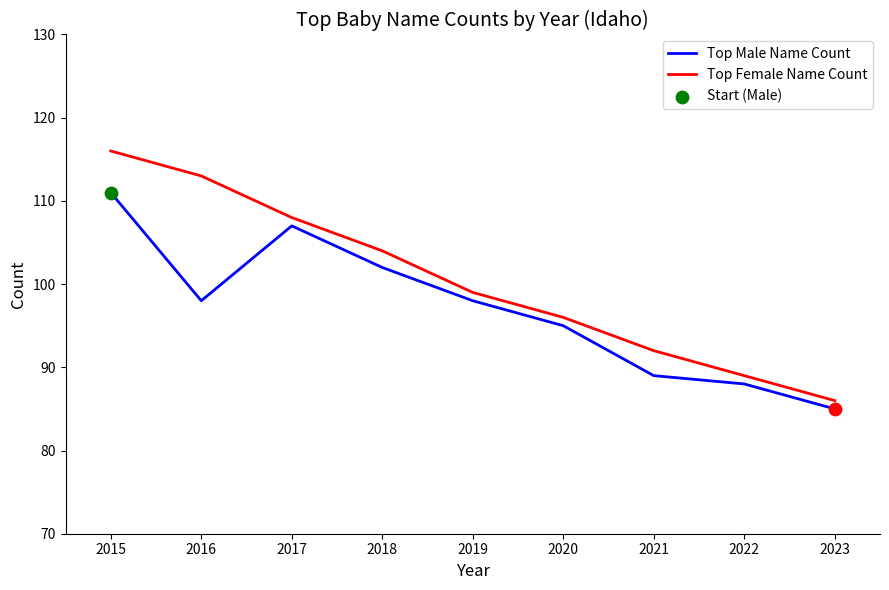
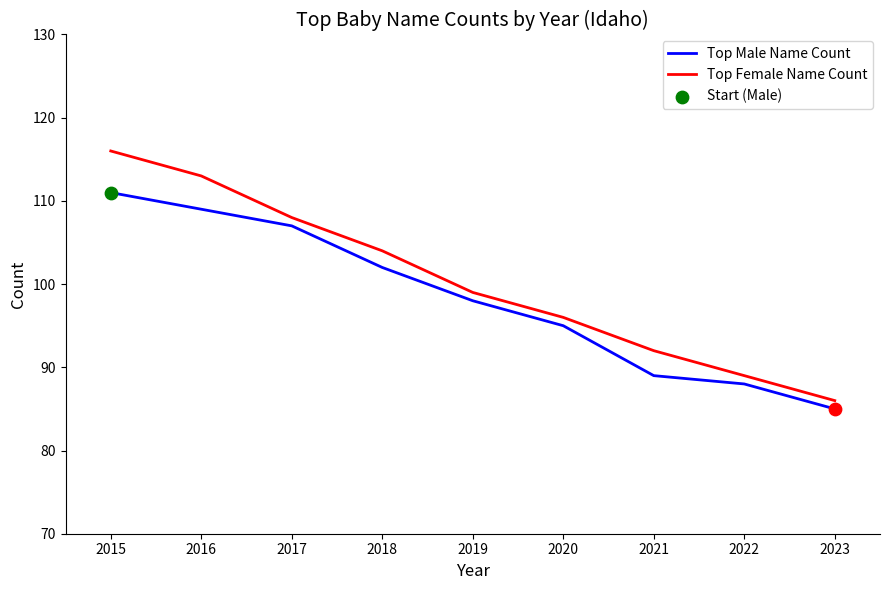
  {
    "Top Male Name Count": {
-     "2016": 98,
+     "2016": 109,
      "2017": 107,
      "2018": 102,
      "2019": 98,
      "2020": 95,
      "2021": 89,
      "2022": 88
    }
  }
